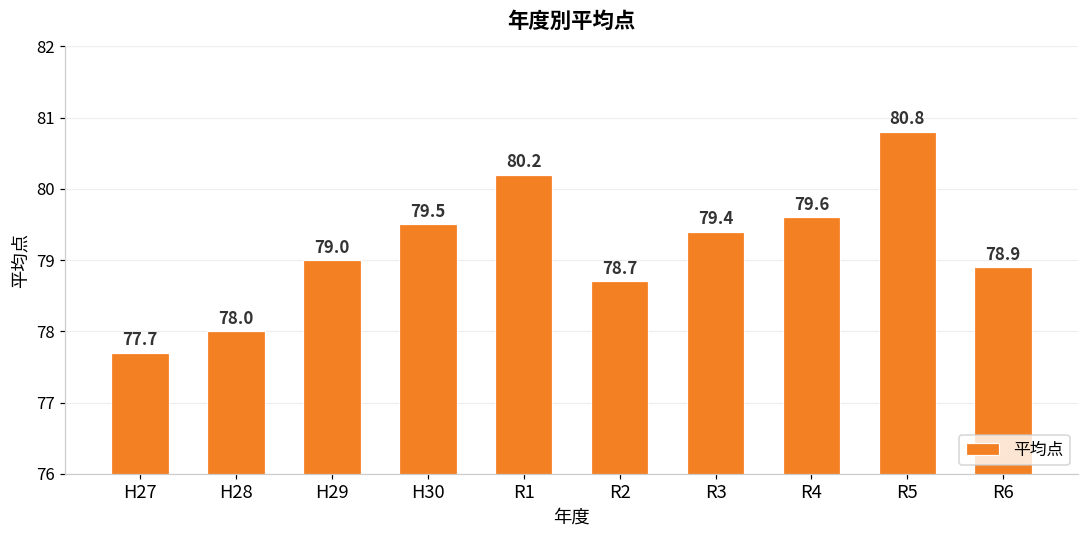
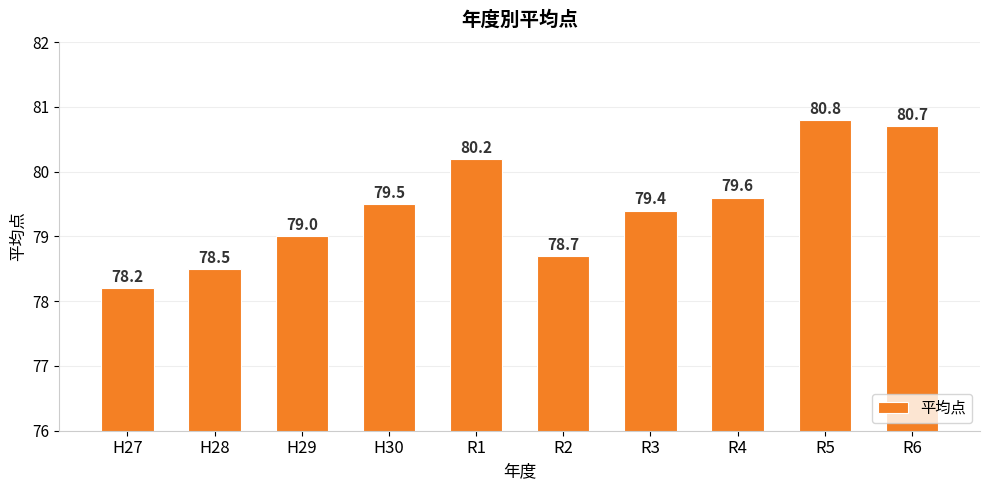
  {
-   "H27": 77.7,
-   "H28": 78.0,
+   "H27": 78.2,
+   "H28": 78.5,
    "H29": 79.0,
    "H30": 79.5,
    "R1": 80.2,
    "R2": 78.7,
    "R3": 79.4,
    "R4": 79.6,
    "R5": 80.8,
-   "R6": 78.9
+   "R6": 80.7
  }
